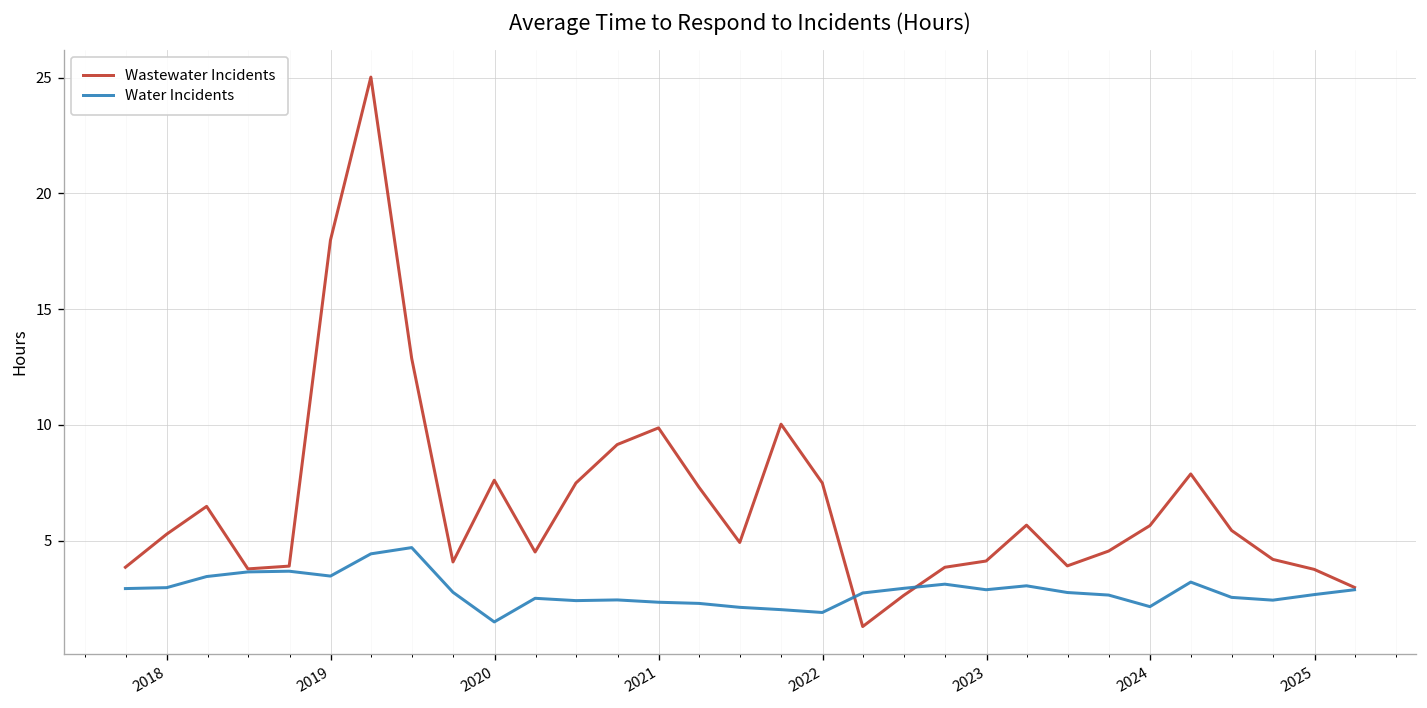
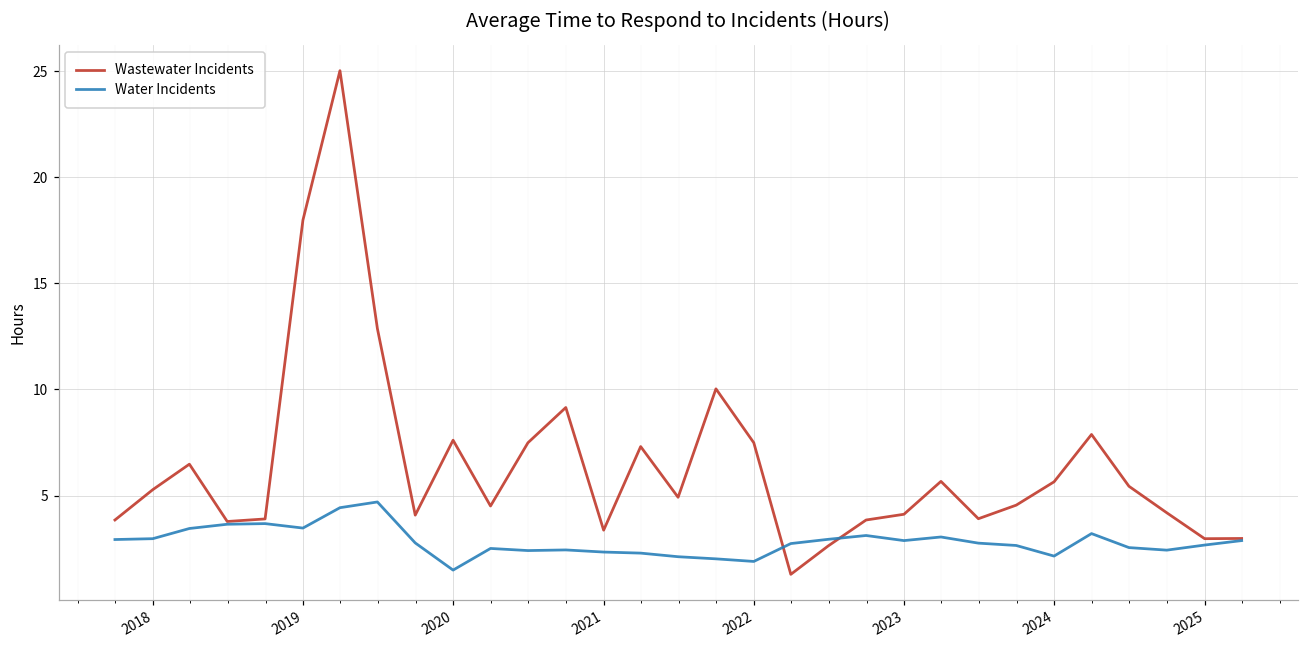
  {
    "Wastewater Incidents": {
      "2018": 5.3,
      "2019": 18.0,
      "2020": 7.6,
-     "2021": 9.9,
+     "2021": 3.4,
      "2022": 7.5,
      "2023": 4.1,
      "2024": 5.7,
-     "2025": 3.8
+     "2025": 3.0
    },
    "Water Incidents": {
      "2018": 3.0,
      "2019": 3.5,
      "2020": 1.5,
      "2021": 2.3,
      "2022": 1.9,
      "2023": 2.9,
      "2024": 2.2,
      "2025": 2.7
    }
  }
